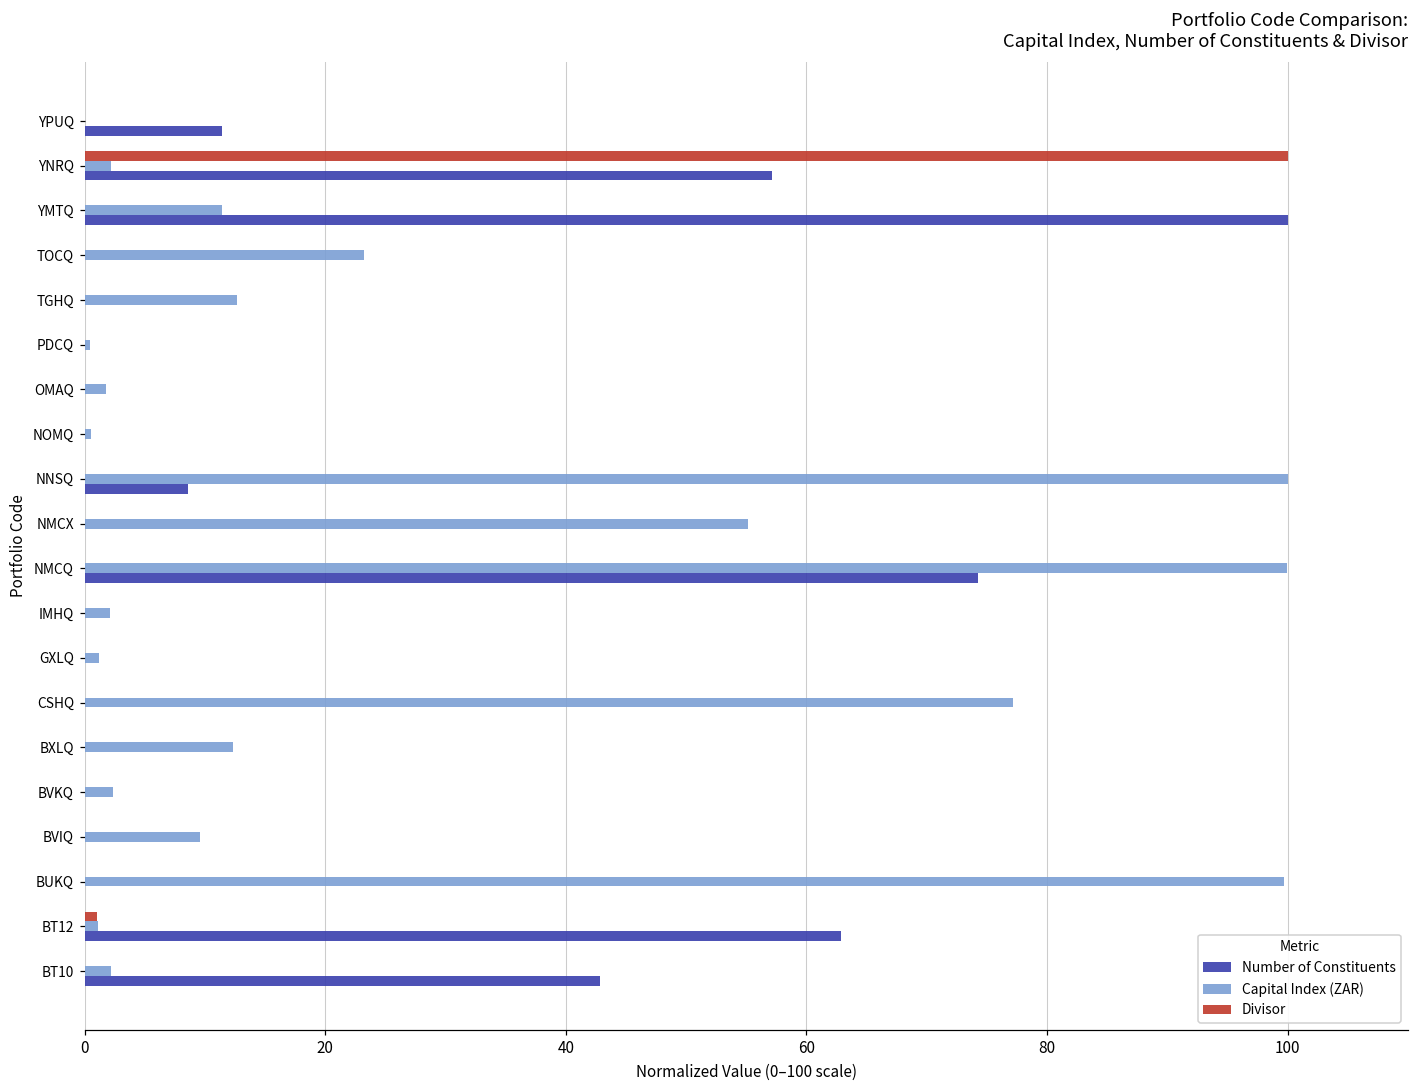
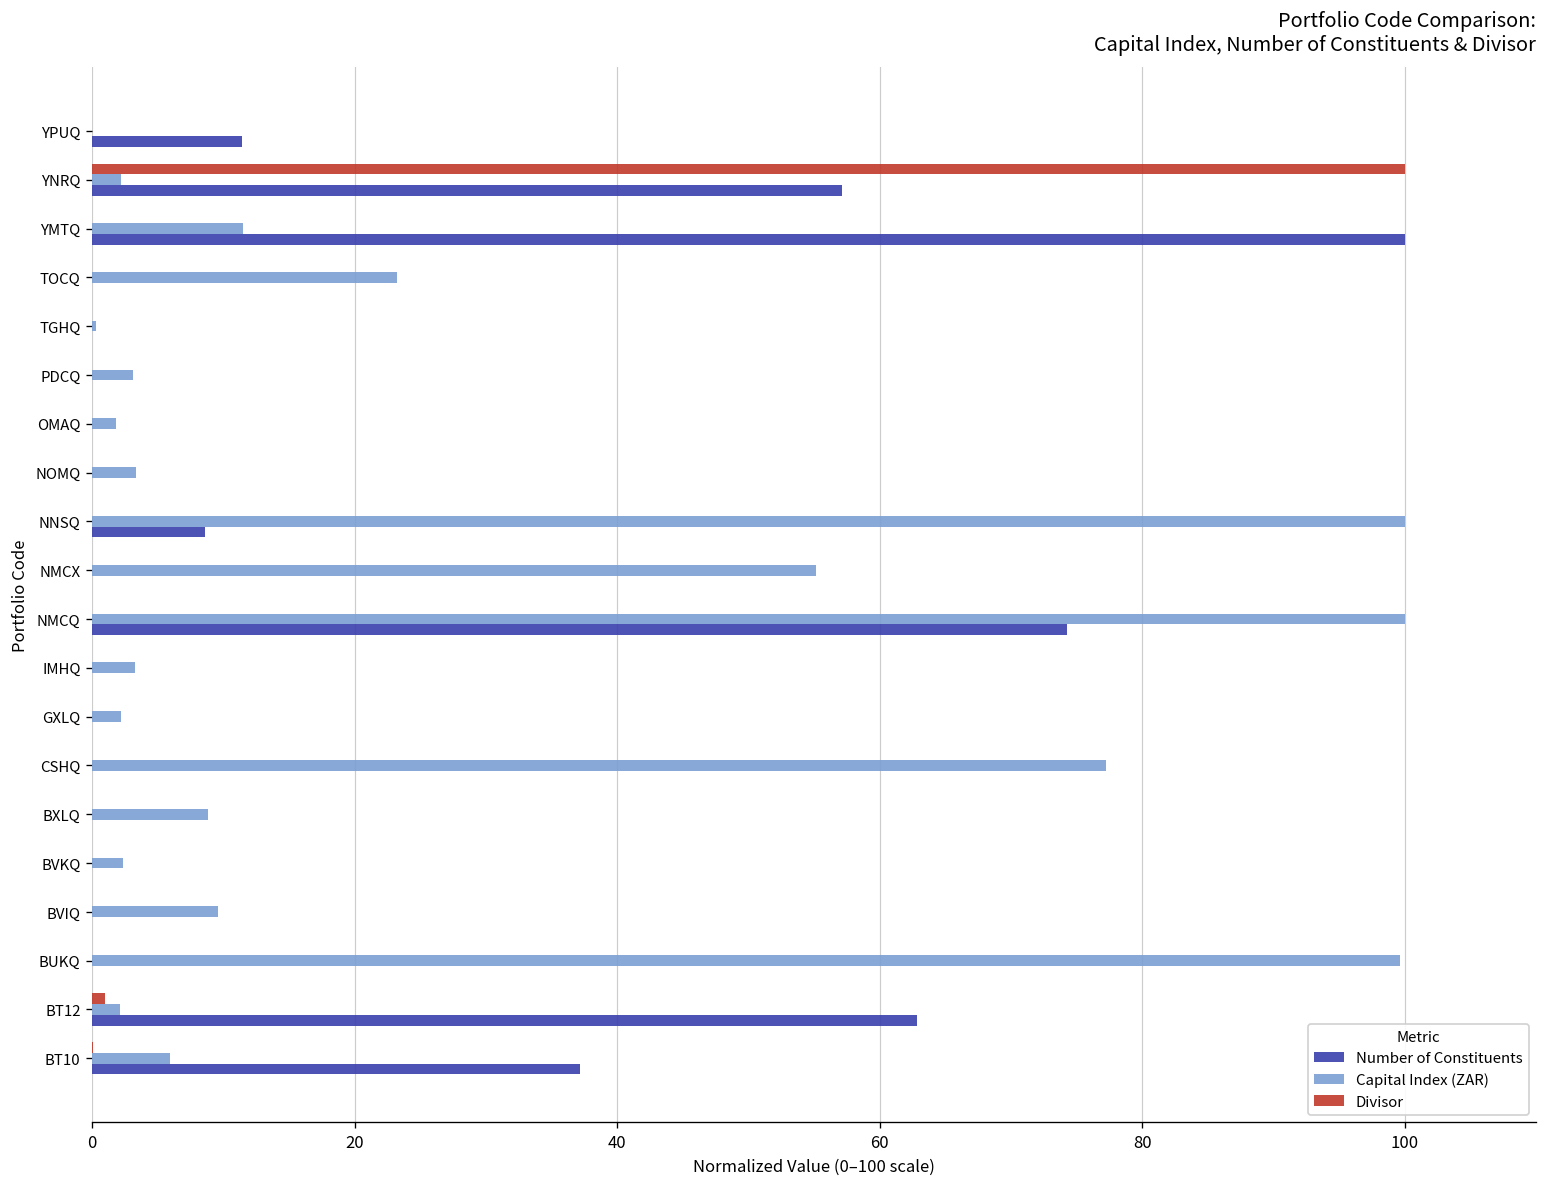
  {
    "Number of Constituents": {
      "YPUQ": 11.4,
      "YNRQ": 57.1,
      "YMTQ": 100.0,
      "TOCQ": 0.0,
      "TGHQ": 0.0,
      "PDCQ": 0.0,
      "OMAQ": 0.0,
      "NOMQ": 0.0,
      "NNSQ": 8.6,
      "NMCX": 0.0,
      "NMCQ": 74.3,
      "IMHQ": 0.0,
      "GXLQ": 0.0,
      "CSHQ": 0.0,
      "BXLQ": 0.0,
      "BVKQ": 0.0,
      "BVIQ": 0.0,
      "BUKQ": 0.0,
      "BT12": 62.9,
-     "BT10": 42.9
+     "BT10": 37.1
    },
    "Capital Index (ZAR)": {
      "YPUQ": 0.0,
      "YNRQ": 2.2,
      "YMTQ": 11.5,
      "TOCQ": 23.2,
-     "TGHQ": 12.7,
-     "PDCQ": 0.5,
+     "TGHQ": 0.3,
+     "PDCQ": 3.1,
      "OMAQ": 1.8,
-     "NOMQ": 0.5,
+     "NOMQ": 3.4,
      "NNSQ": 100.0,
      "NMCX": 55.1,
      "NMCQ": 100.0,
-     "IMHQ": 2.1,
-     "GXLQ": 1.2,
+     "IMHQ": 3.3,
+     "GXLQ": 2.2,
      "CSHQ": 77.2,
-     "BXLQ": 12.3,
+     "BXLQ": 8.8,
      "BVKQ": 2.4,
      "BVIQ": 9.6,
      "BUKQ": 99.7,
-     "BT12": 1.1,
-     "BT10": 2.2
+     "BT12": 2.1,
+     "BT10": 5.9
    },
    "Divisor": {
      "YNRQ": 100.0,
      "OMAQ": 0.0,
      "BT12": 1.0
    }
  }
